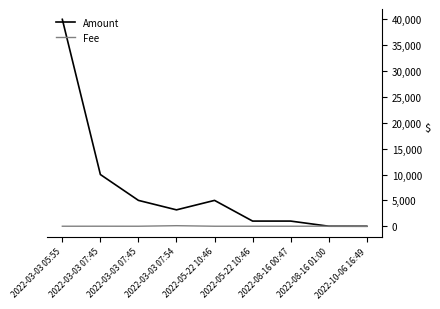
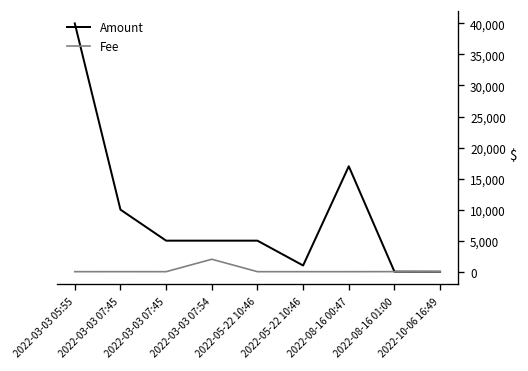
  {
    "Amount": {
      "2022-03-03 05:55": "40,000",
-     "2022-03-03 07:54": "3,000",
-     "2022-08-16 00:47": "1,000"
+     "2022-03-03 07:54": "5,000",
+     "2022-08-16 00:47": "17,000"
    },
    "Fee": {
      "2022-03-03 05:55": "0",
-     "2022-03-03 07:54": "0",
+     "2022-03-03 07:54": "2,000",
      "2022-08-16 00:47": "0"
    }
  }
